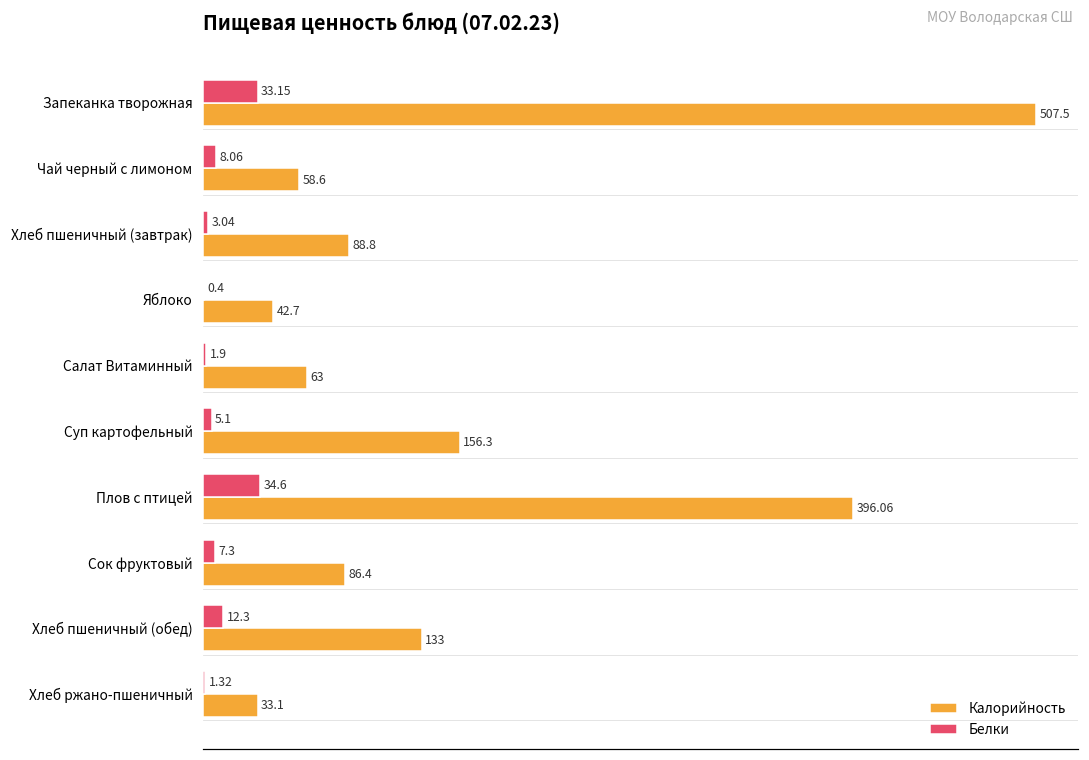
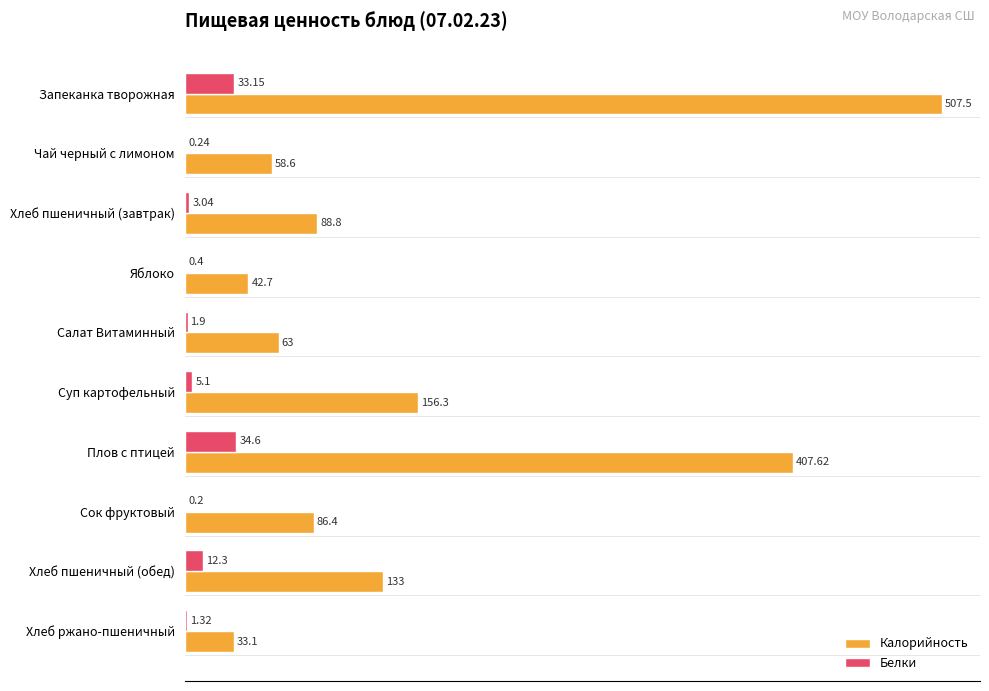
  {
    "Калорийность": {
      "Запеканка творожная": 507.5,
      "Чай черный с лимоном": 58.6,
      "Хлеб пшеничный (завтрак)": 88.8,
      "Яблоко": 42.7,
      "Салат Витаминный": 63,
      "Суп картофельный": 156.3,
-     "Плов с птицей": 396.06,
+     "Плов с птицей": 407.62,
      "Сок фруктовый": 86.4,
      "Хлеб пшеничный (обед)": 133,
      "Хлеб ржано-пшеничный": 33.1
    },
    "Белки": {
      "Запеканка творожная": 33.15,
-     "Чай черный с лимоном": 8.06,
+     "Чай черный с лимоном": 0.24,
      "Хлеб пшеничный (завтрак)": 3.04,
      "Яблоко": 0.4,
      "Салат Витаминный": 1.9,
      "Суп картофельный": 5.1,
      "Плов с птицей": 34.6,
-     "Сок фруктовый": 7.3,
+     "Сок фруктовый": 0.2,
      "Хлеб пшеничный (обед)": 12.3,
      "Хлеб ржано-пшеничный": 1.32
    }
  }
